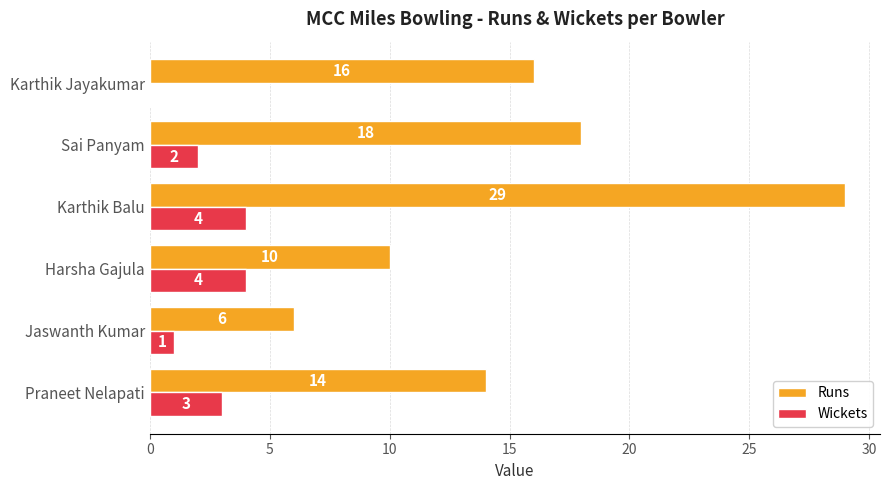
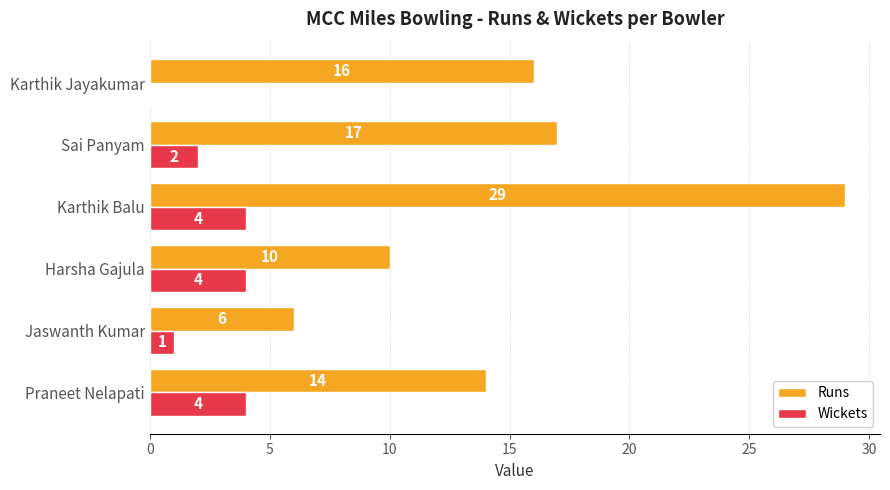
  {
    "Runs": {
      "Karthik Jayakumar": 16,
-     "Sai Panyam": 18,
+     "Sai Panyam": 17,
      "Karthik Balu": 29,
      "Harsha Gajula": 10,
      "Jaswanth Kumar": 6,
      "Praneet Nelapati": 14
    },
    "Wickets": {
      "Sai Panyam": 2,
      "Karthik Balu": 4,
      "Harsha Gajula": 4,
      "Jaswanth Kumar": 1,
-     "Praneet Nelapati": 3
+     "Praneet Nelapati": 4
    }
  }
